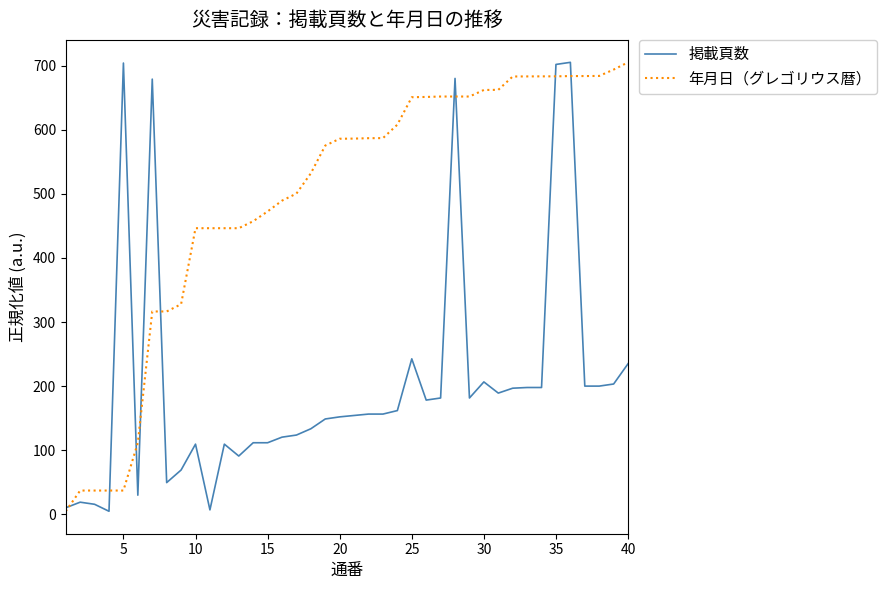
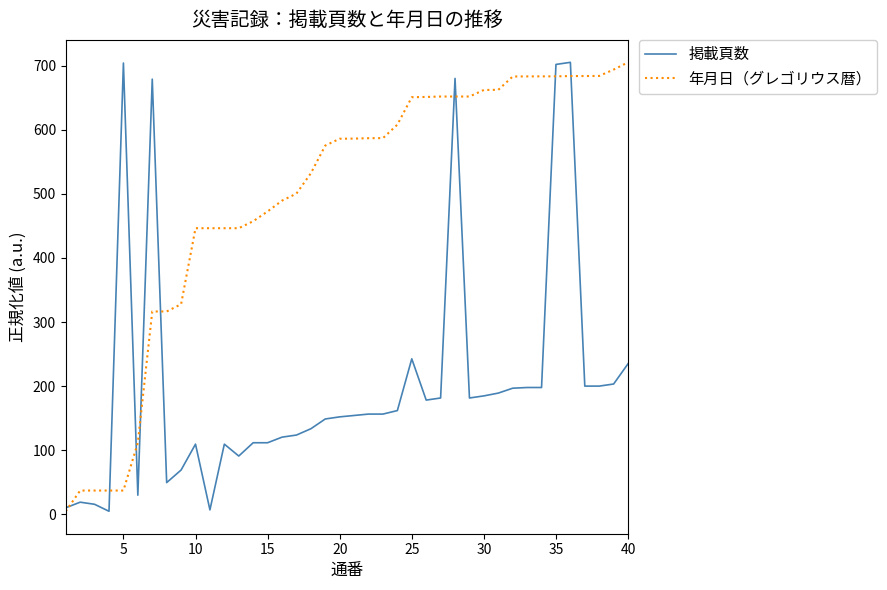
  {
    "掲載頁数": {
      "5": 700,
      "10": 110,
      "15": 110,
      "20": 150,
      "25": 240,
-     "30": 210,
+     "30": 180,
      "35": 700,
      "40": 240
    },
    "年月日（グレゴリウス暦）": {
      "5": 40,
      "10": 450,
      "15": 470,
      "20": 590,
      "25": 650,
      "30": 660,
      "35": 680,
      "40": 710
    }
  }
